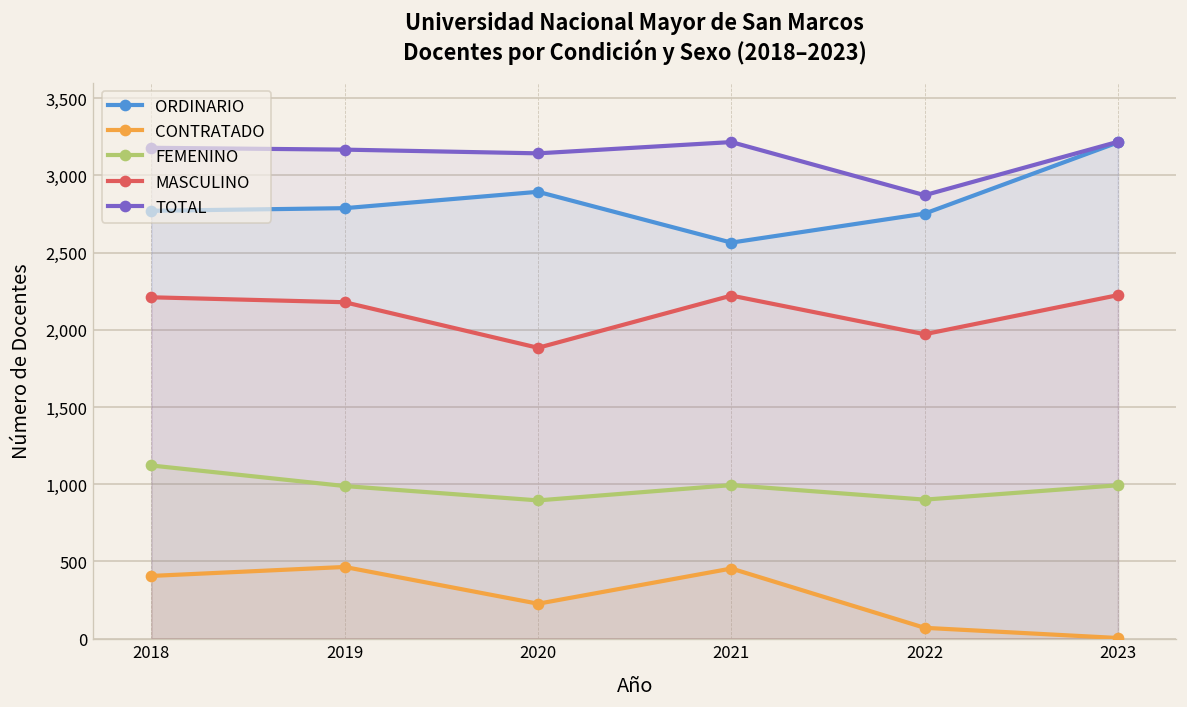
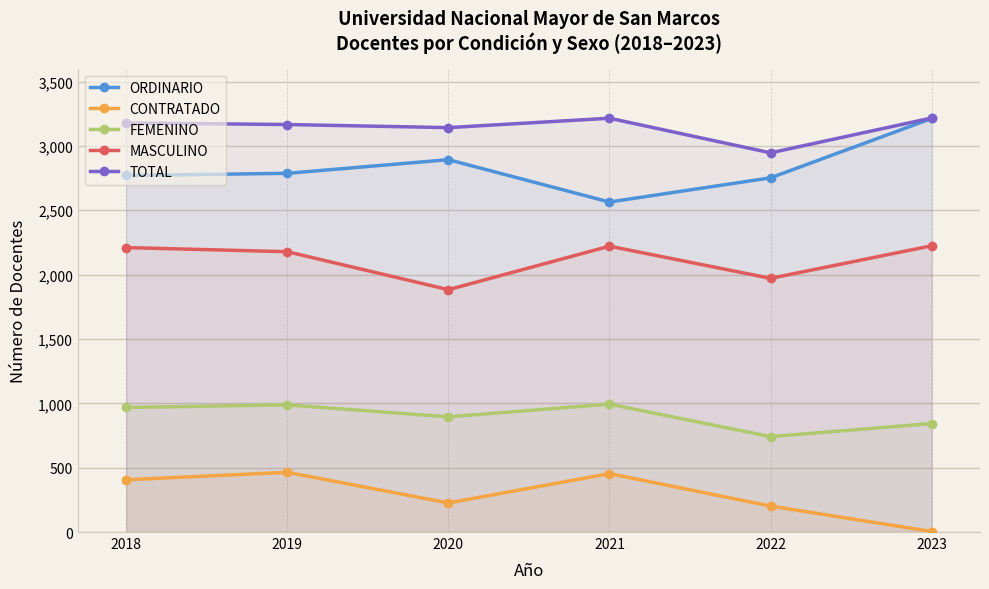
  {
    "ORDINARIO": {
      "2019": "2,790",
      "2020": "2,890",
      "2021": "2,560",
      "2022": "2,750"
    },
    "CONTRATADO": {
      "2018": "410",
      "2019": "460",
      "2020": "230",
      "2021": "450",
-     "2022": "70",
+     "2022": "200",
      "2023": "0"
    },
    "FEMENINO": {
-     "2018": "1,120",
+     "2018": "970",
      "2019": "990",
      "2020": "900",
      "2021": "990",
-     "2022": "900",
-     "2023": "990"
+     "2022": "740",
+     "2023": "840"
    },
    "MASCULINO": {
      "2018": "2,210",
      "2019": "2,180",
      "2020": "1,880",
      "2021": "2,220",
      "2022": "1,970",
      "2023": "2,220"
    },
    "TOTAL": {
      "2019": "3,170",
      "2020": "3,140",
      "2021": "3,220",
-     "2022": "2,870"
+     "2022": "2,950"
    }
  }
